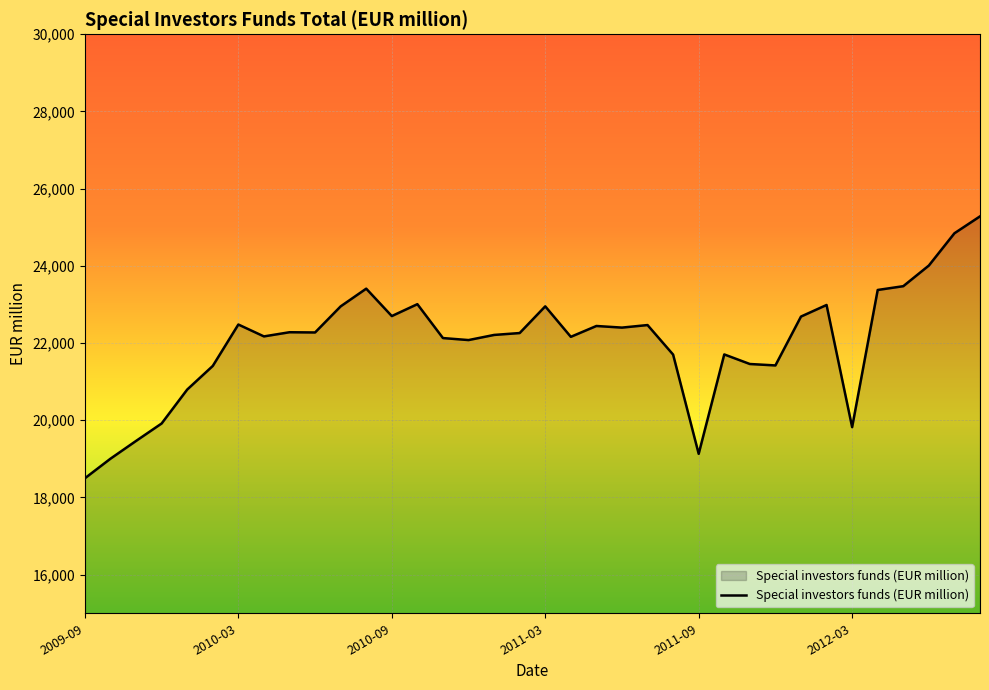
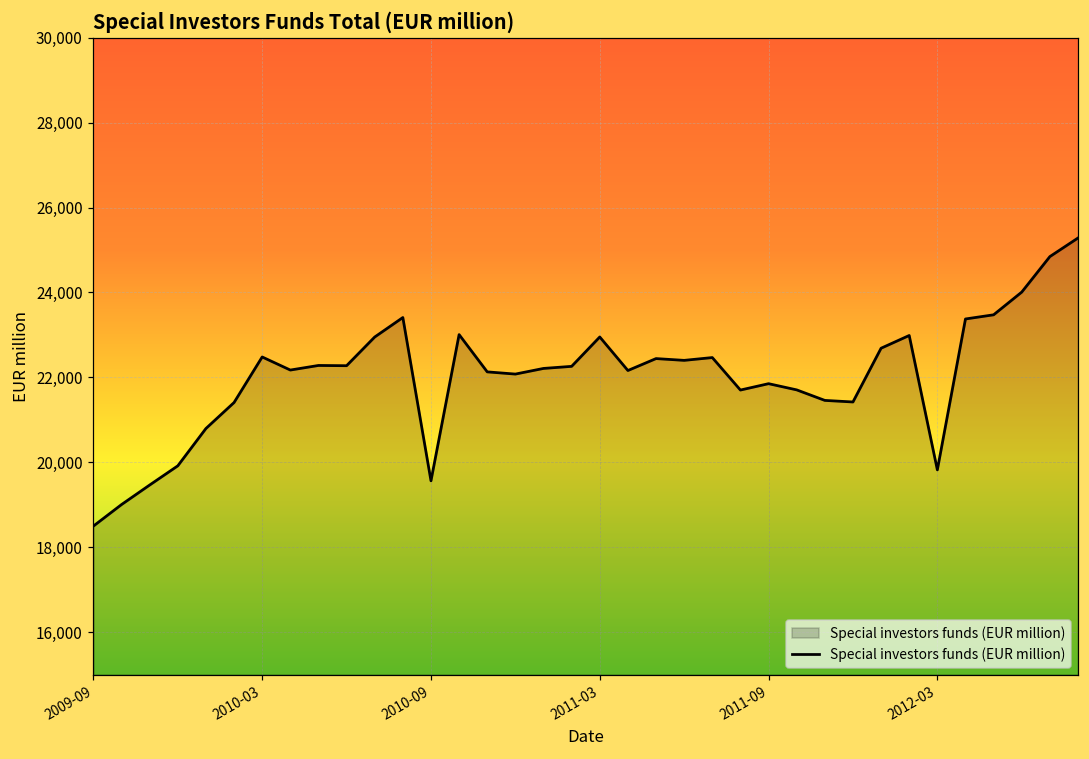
  {
    "2009-09": "18,500",
    "2010-03": "22,500",
-   "2010-09": "22,700",
+   "2010-09": "19,600",
    "2011-03": "23,000",
-   "2011-09": "19,100",
+   "2011-09": "21,900",
    "2012-03": "19,800"
  }
